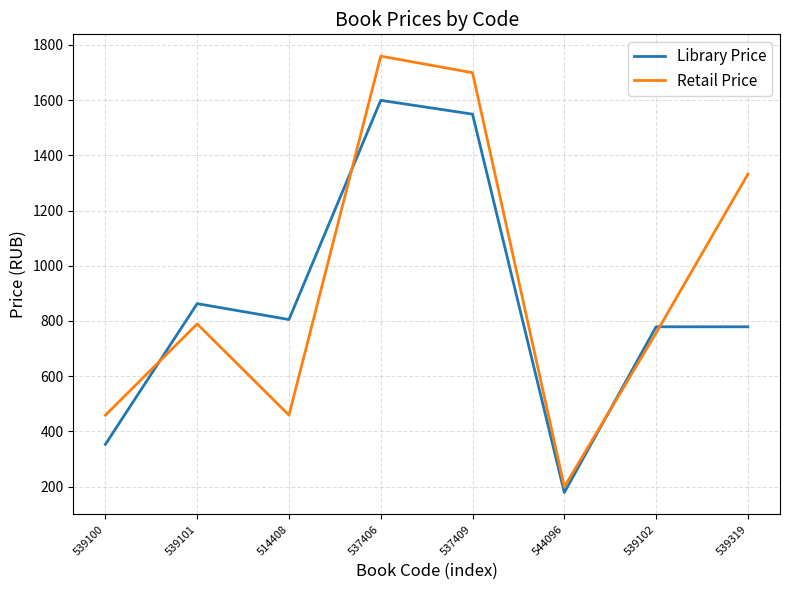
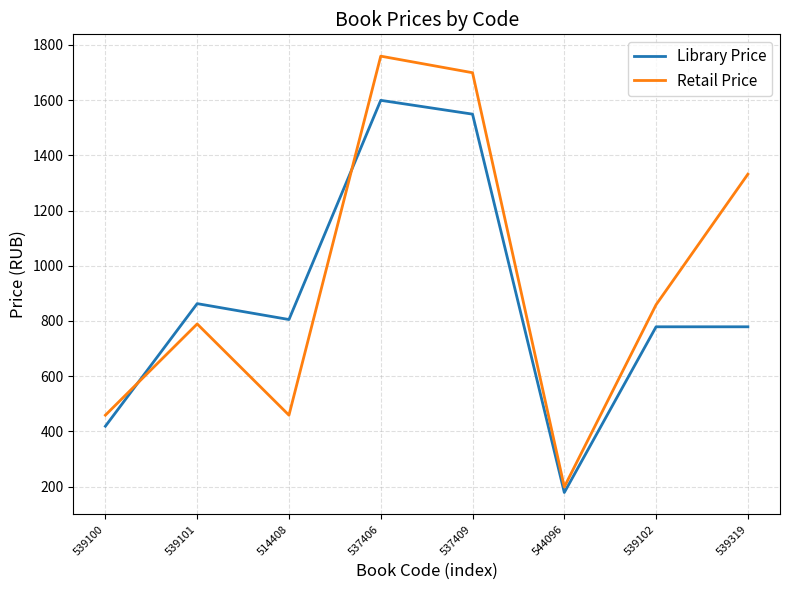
  {
    "Library Price": {
-     "539100": 350,
+     "539100": 420,
      "539101": 860,
      "514408": 810,
      "537406": 1600,
      "537409": 1550,
      "544096": 180,
      "539102": 780,
      "539319": 780
    },
    "Retail Price": {
      "539100": 460,
      "539101": 790,
      "514408": 460,
      "537406": 1760,
      "537409": 1700,
      "544096": 200,
-     "539102": 760,
+     "539102": 860,
      "539319": 1330
    }
  }
